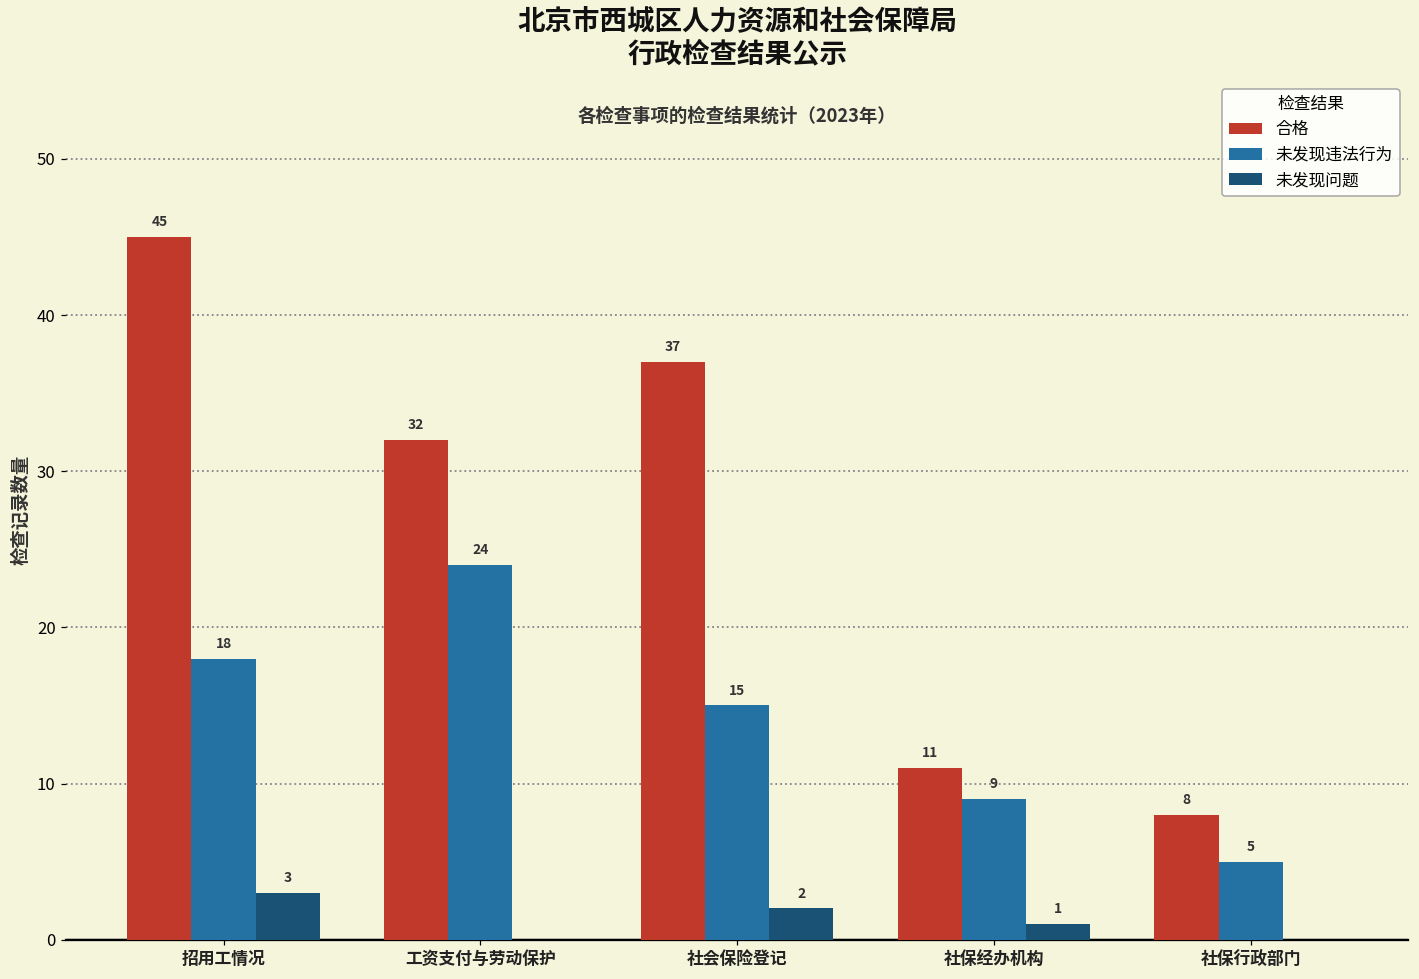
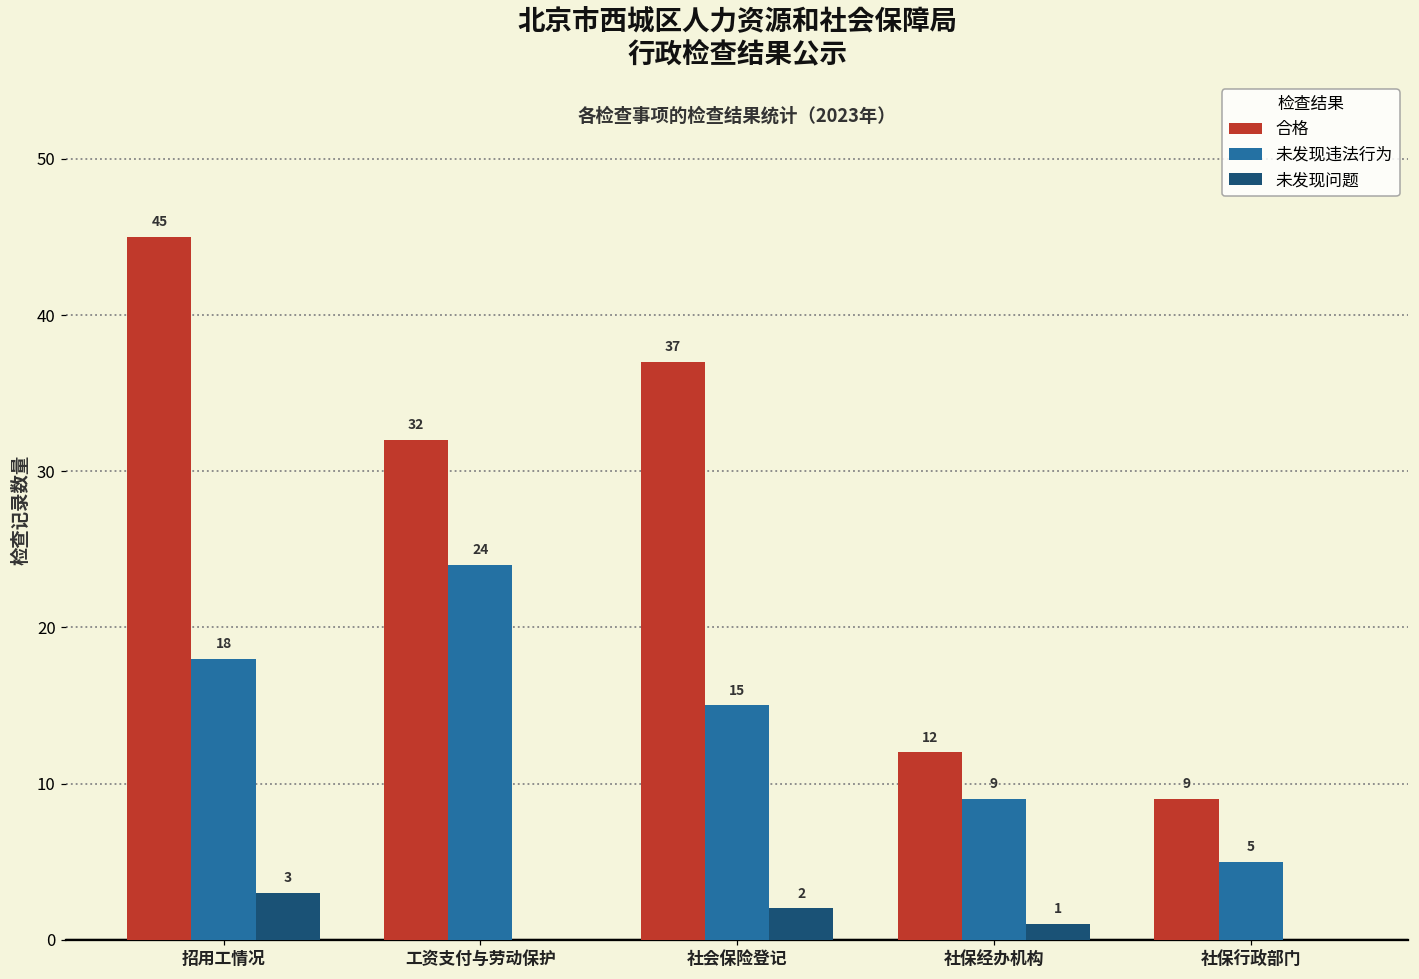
  {
    "合格": {
      "招用工情况": 45,
      "工资支付与劳动保护": 32,
      "社会保险登记": 37,
-     "社保经办机构": 11,
-     "社保行政部门": 8
+     "社保经办机构": 12,
+     "社保行政部门": 9
    }
  }
